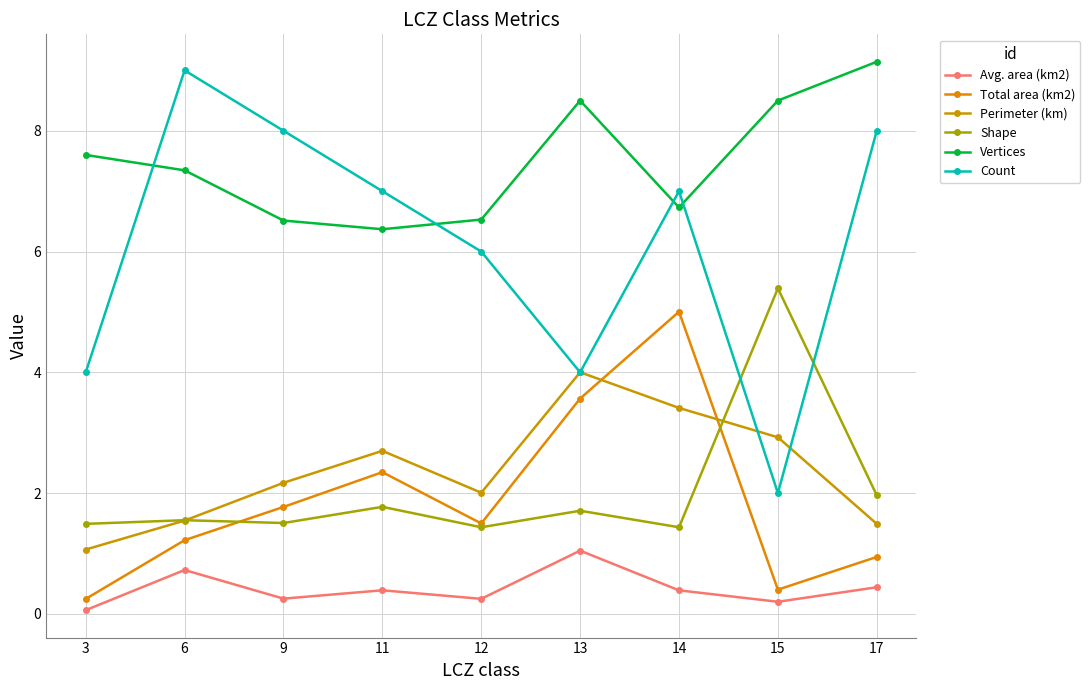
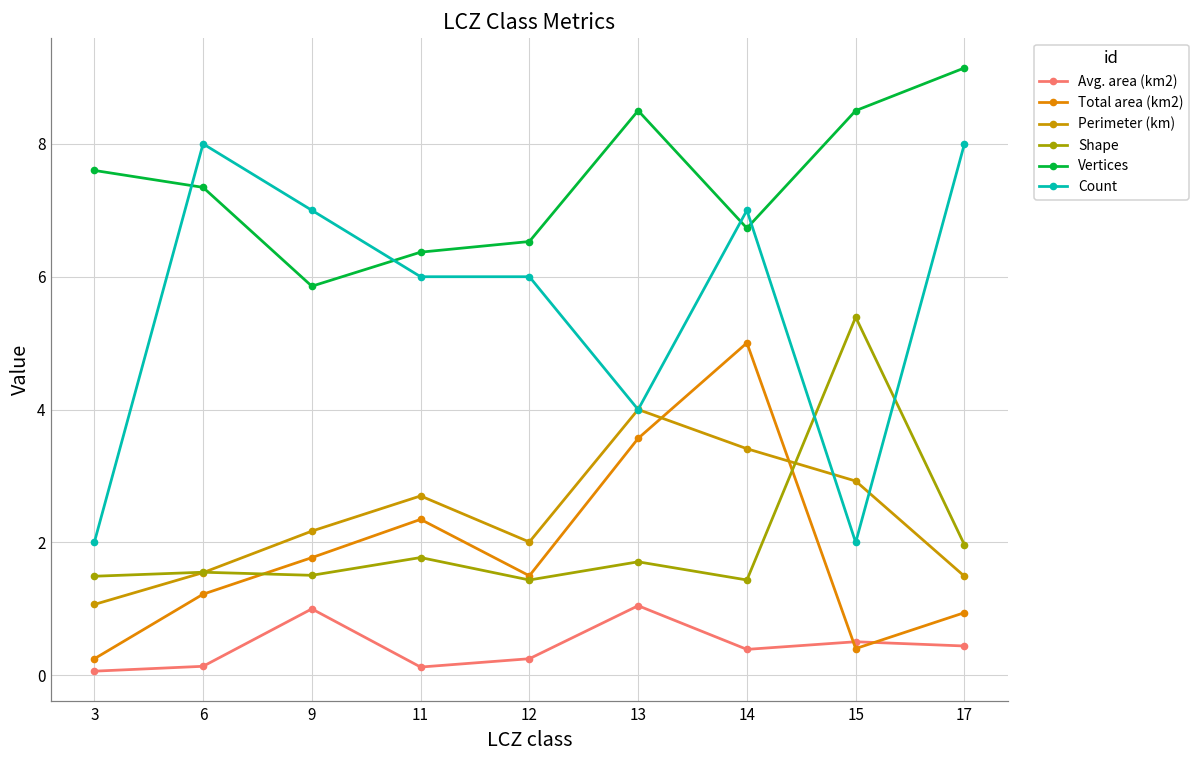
  {
    "Avg. area (km2)": {
      "3": 0.1,
-     "6": 0.7,
-     "9": 0.3,
-     "11": 0.4,
+     "6": 0.1,
+     "9": 1.0,
+     "11": 0.1,
      "12": 0.2,
      "13": 1.0,
      "14": 0.4,
-     "15": 0.2,
+     "15": 0.5,
      "17": 0.4
    },
    "Vertices": {
      "3": 7.6,
      "6": 7.3,
-     "9": 6.5,
+     "9": 5.9,
      "11": 6.4,
      "12": 6.5,
      "13": 8.5,
      "14": 6.7,
      "15": 8.5,
      "17": 9.1
    },
    "Count": {
-     "3": 4,
-     "6": 9,
-     "9": 8,
-     "11": 7,
+     "3": 2,
+     "6": 8,
+     "9": 7,
+     "11": 6,
      "12": 6,
      "14": 7,
      "15": 2,
      "17": 8
    }
  }
